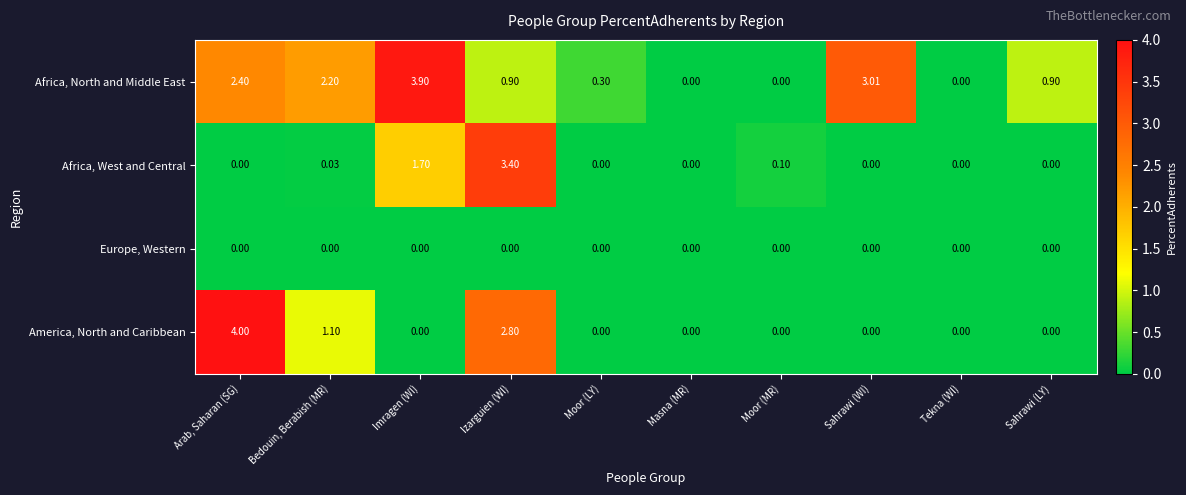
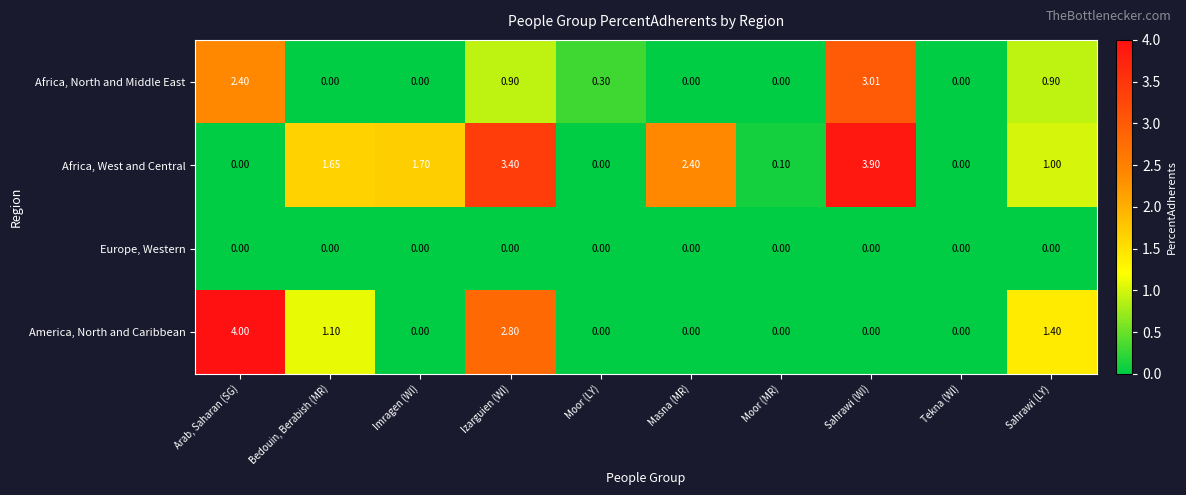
  {
    "Africa, North and Middle East": {
      "Arab, Saharan (SG)": 2.40,
-     "Bedouin, Berabish (MR)": 2.20,
-     "Imragen (WI)": 3.90,
+     "Bedouin, Berabish (MR)": 0.00,
+     "Imragen (WI)": 0.00,
      "Izarguien (WI)": 0.90,
      "Moor (LY)": 0.30,
      "Masna (MR)": 0.00,
      "Moor (MR)": 0.00,
      "Sahrawi (WI)": 3.01,
      "Tekna (WI)": 0.00,
      "Sahrawi (LY)": 0.90
    },
    "Africa, West and Central": {
      "Arab, Saharan (SG)": 0.00,
-     "Bedouin, Berabish (MR)": 0.03,
+     "Bedouin, Berabish (MR)": 1.65,
      "Imragen (WI)": 1.70,
      "Izarguien (WI)": 3.40,
      "Moor (LY)": 0.00,
-     "Masna (MR)": 0.00,
+     "Masna (MR)": 2.40,
      "Moor (MR)": 0.10,
-     "Sahrawi (WI)": 0.00,
+     "Sahrawi (WI)": 3.90,
      "Tekna (WI)": 0.00,
-     "Sahrawi (LY)": 0.00
+     "Sahrawi (LY)": 1.00
    },
    "Europe, Western": {
      "Arab, Saharan (SG)": 0.00,
      "Bedouin, Berabish (MR)": 0.00,
      "Imragen (WI)": 0.00,
      "Izarguien (WI)": 0.00,
      "Moor (LY)": 0.00,
      "Masna (MR)": 0.00,
      "Moor (MR)": 0.00,
      "Sahrawi (WI)": 0.00,
      "Tekna (WI)": 0.00,
      "Sahrawi (LY)": 0.00
    },
    "America, North and Caribbean": {
      "Arab, Saharan (SG)": 4.00,
      "Bedouin, Berabish (MR)": 1.10,
      "Imragen (WI)": 0.00,
      "Izarguien (WI)": 2.80,
      "Moor (LY)": 0.00,
      "Masna (MR)": 0.00,
      "Moor (MR)": 0.00,
      "Sahrawi (WI)": 0.00,
      "Tekna (WI)": 0.00,
-     "Sahrawi (LY)": 0.00
+     "Sahrawi (LY)": 1.40
    }
  }
